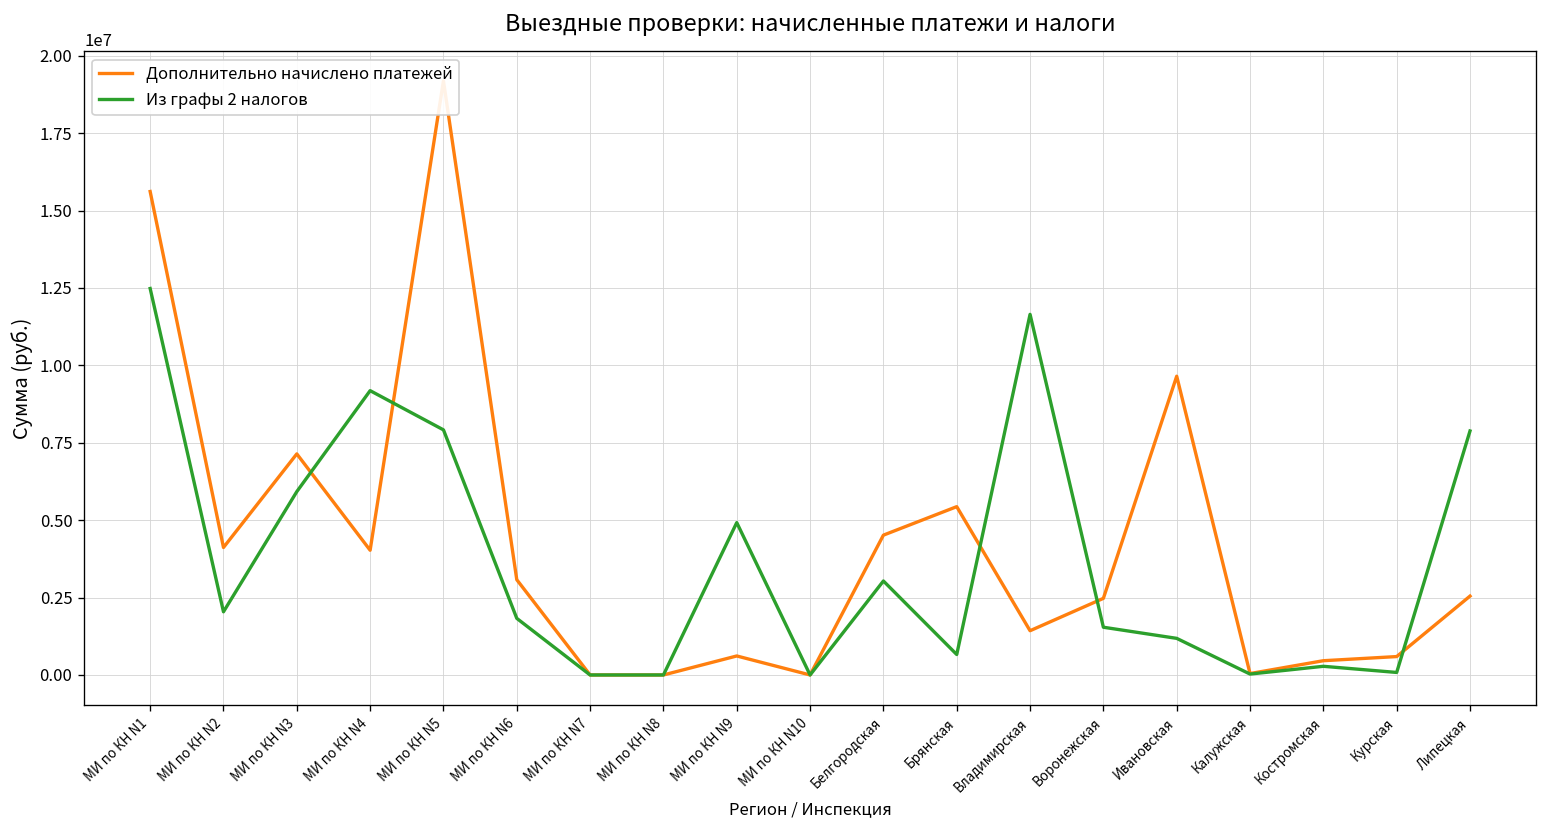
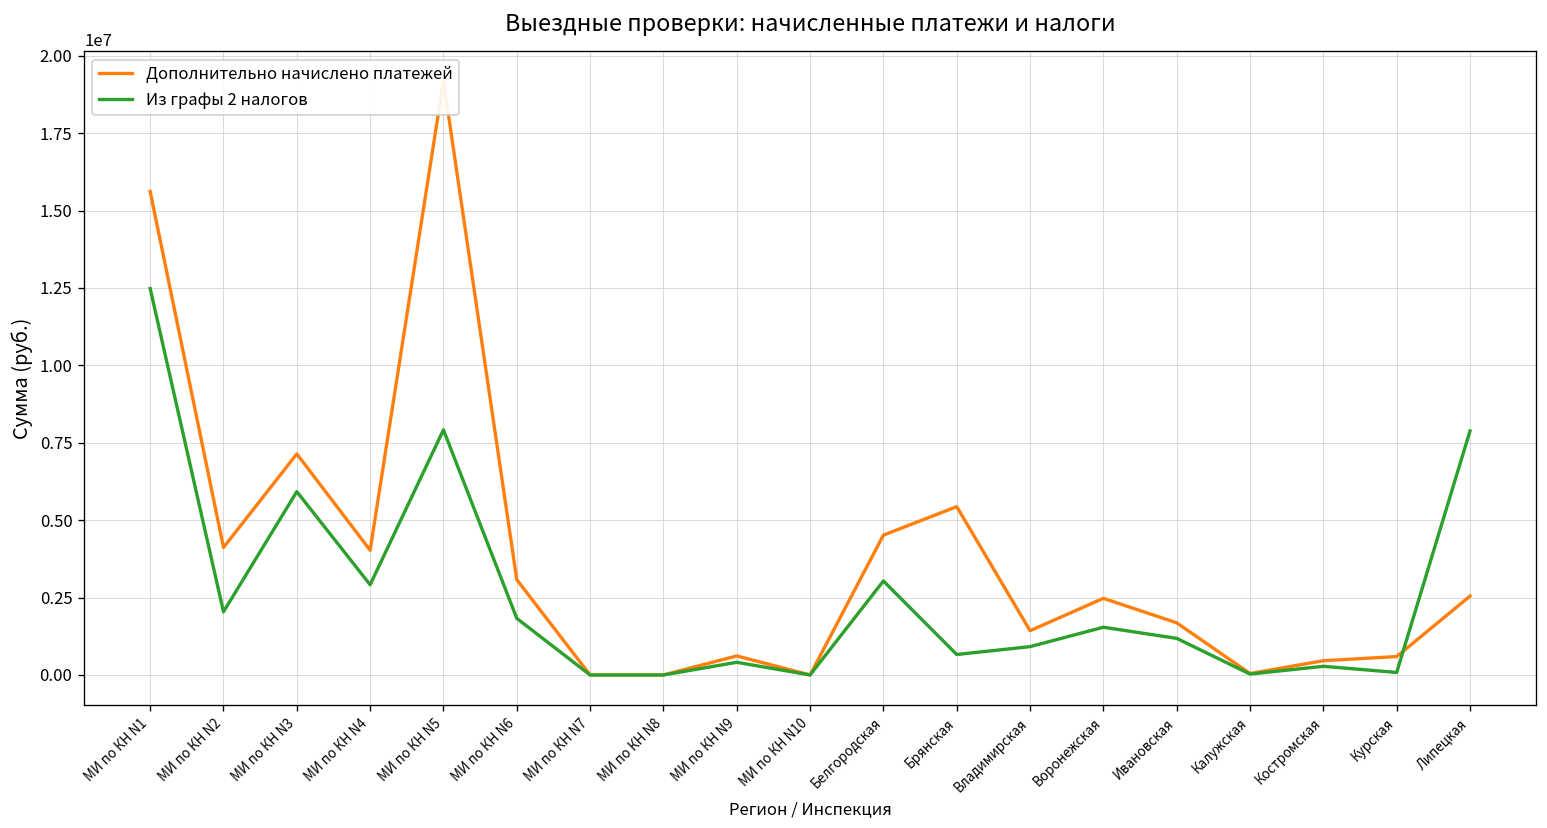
  {
    "Дополнительно начислено платежей": {
      "МИ по КН N1": 15600000,
      "МИ по КН N2": 4100000,
      "МИ по КН N3": 7100000,
      "МИ по КН N4": 4000000,
      "МИ по КН N6": 3100000,
      "МИ по КН N9": 600000,
      "Белгородская": 4500000,
      "Брянская": 5400000,
      "Владимирская": 1400000,
      "Воронежская": 2500000,
-     "Ивановская": 9600000,
+     "Ивановская": 1700000,
      "Костромская": 500000,
      "Курская": 600000,
      "Липецкая": 2500000
    },
    "Из графы 2 налогов": {
      "МИ по КН N1": 12500000,
      "МИ по КН N2": 2000000,
      "МИ по КН N3": 5900000,
-     "МИ по КН N4": 9200000,
+     "МИ по КН N4": 2900000,
      "МИ по КН N5": 7900000,
      "МИ по КН N6": 1800000,
-     "МИ по КН N9": 4900000,
+     "МИ по КН N9": 400000,
      "Белгородская": 3000000,
      "Брянская": 700000,
-     "Владимирская": 11600000,
+     "Владимирская": 900000,
      "Воронежская": 1500000,
      "Ивановская": 1200000,
      "Костромская": 300000,
      "Курская": 100000,
      "Липецкая": 7900000
    }
  }
